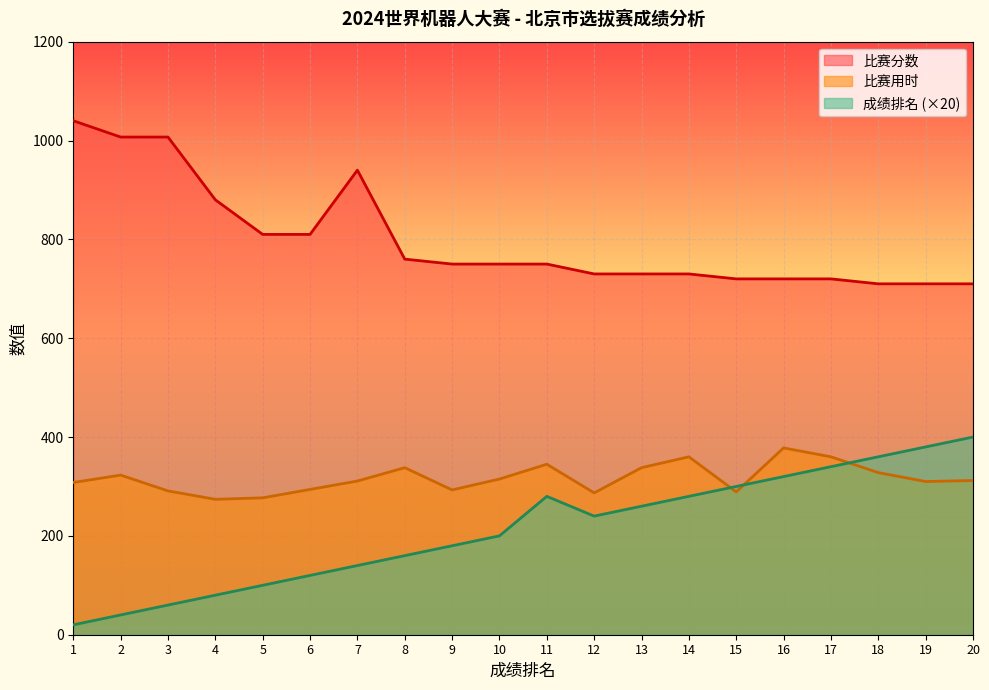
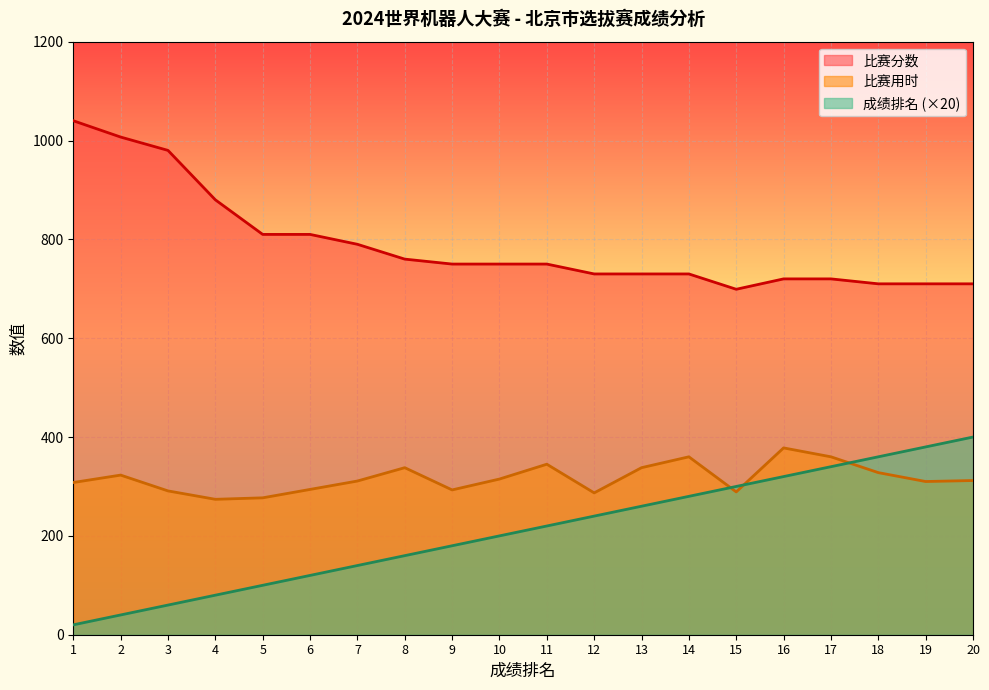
  {
    "比赛分数": {
      "1": 1040,
      "2": 1010,
-     "3": 1010,
+     "3": 980,
      "4": 880,
      "5": 810,
      "6": 810,
-     "7": 940,
+     "7": 790,
      "8": 760,
      "9": 750,
      "10": 750,
      "11": 750,
      "12": 730,
      "13": 730,
      "14": 730,
-     "15": 720,
+     "15": 700,
      "16": 720,
      "17": 720,
      "18": 710,
      "19": 710,
      "20": 710
    },
    "比赛用时": {
      "1": 310,
      "2": 320,
      "3": 290,
      "4": 270,
      "5": 280,
      "6": 290,
      "7": 310,
      "8": 340,
      "9": 290,
      "10": 320,
      "11": 350,
      "12": 290,
      "13": 340,
      "14": 360,
      "15": 290,
      "16": 380,
      "17": 360,
      "18": 330,
      "19": 310,
      "20": 310
    },
    "成绩排名 (×20)": {
      "1": 20,
      "2": 40,
      "3": 60,
      "4": 80,
      "5": 100,
      "6": 120,
      "7": 140,
      "8": 160,
      "9": 180,
      "10": 200,
-     "11": 280,
+     "11": 220,
      "12": 240,
      "13": 260,
      "14": 280,
      "15": 300,
      "16": 320,
      "17": 340,
      "18": 360,
      "19": 380,
      "20": 400
    }
  }
